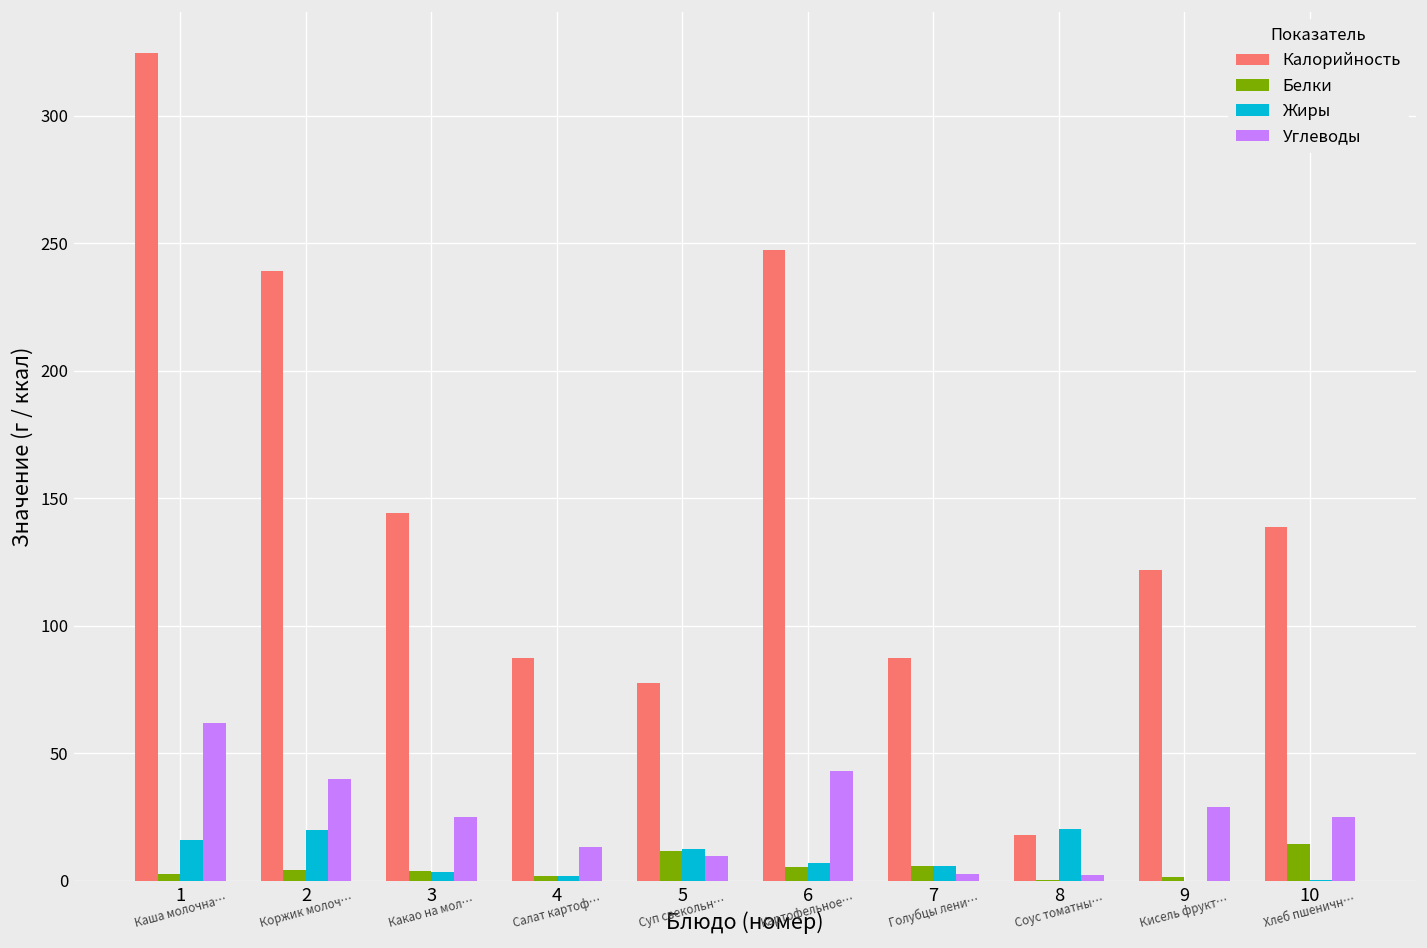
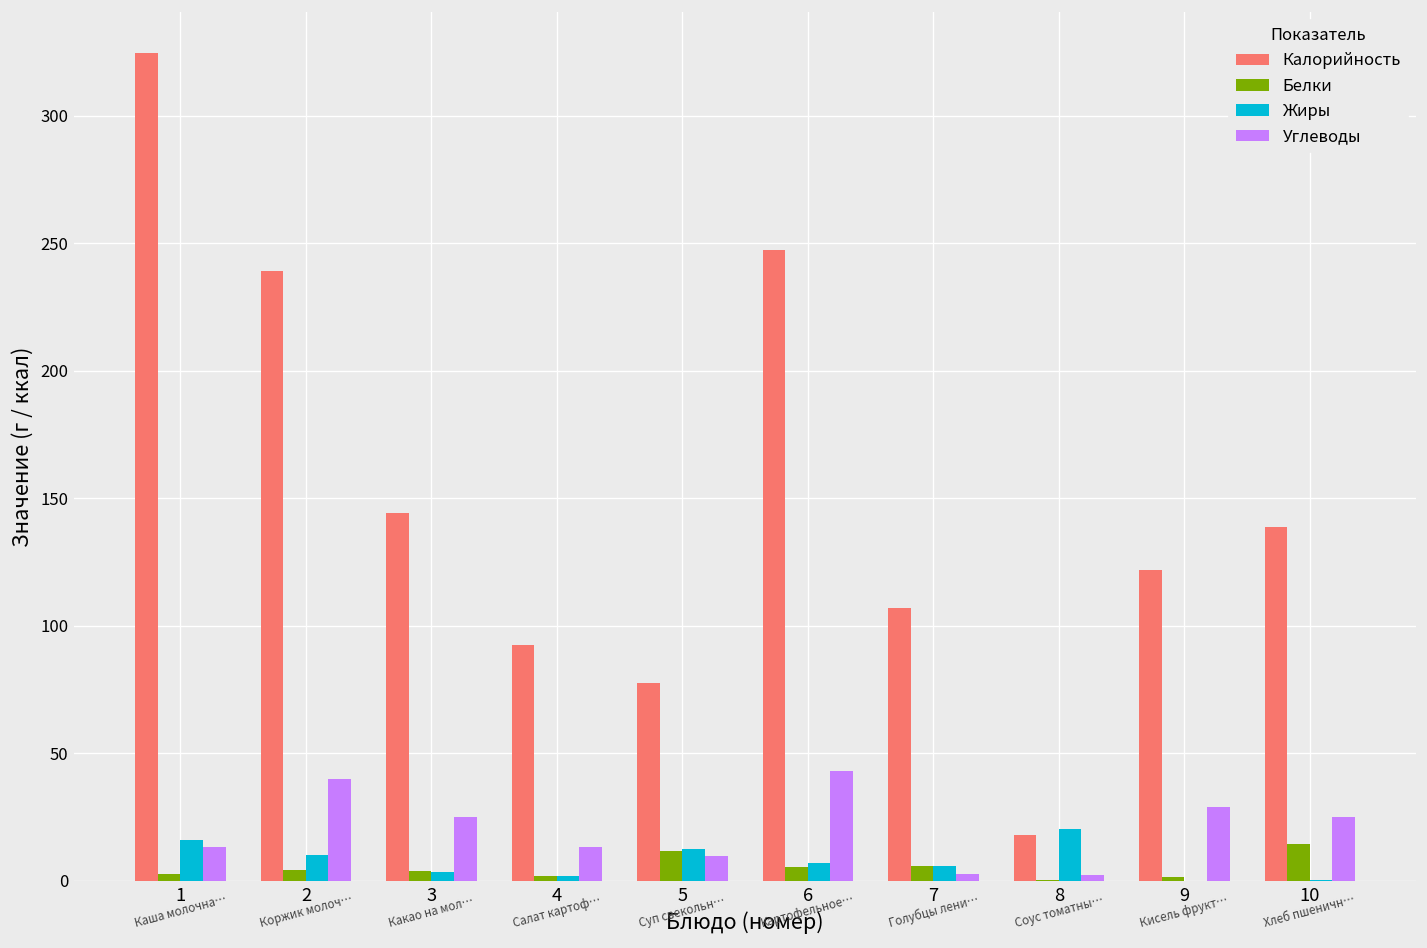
  {
    "Калорийность": {
      "1": 324,
      "2": 239,
      "3": 144,
-     "4": 87,
+     "4": 92,
      "5": 78,
      "6": 247,
-     "7": 88,
+     "7": 107,
      "8": 18,
      "9": 122,
      "10": 139
    },
    "Белки": {
      "1": 3,
      "2": 4,
      "3": 4,
      "4": 2,
      "5": 11,
      "6": 6,
      "7": 6,
      "9": 1,
      "10": 15
    },
    "Жиры": {
      "1": 16,
-     "2": 20,
+     "2": 10,
      "3": 3,
      "4": 2,
      "5": 12,
      "6": 7,
      "7": 6,
      "8": 20,
      "9": 0
    },
    "Углеводы": {
-     "1": 62,
+     "1": 13,
      "2": 40,
      "3": 25,
      "4": 13,
      "5": 10,
      "6": 43,
      "7": 3,
      "8": 2,
      "9": 29,
      "10": 25
    }
  }
